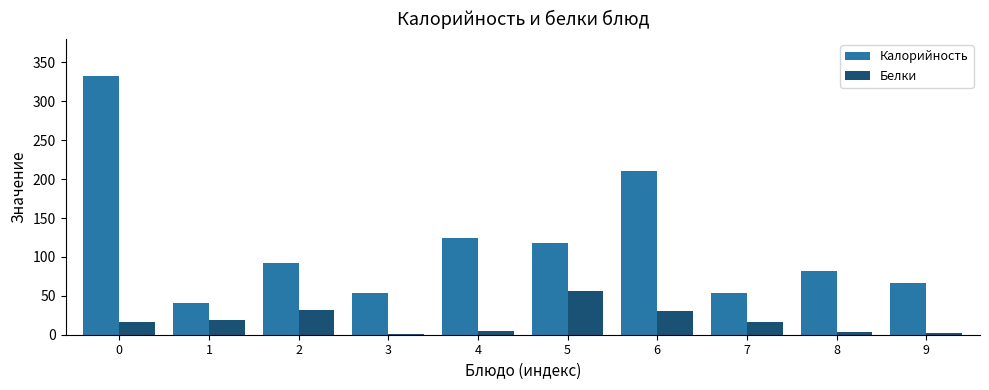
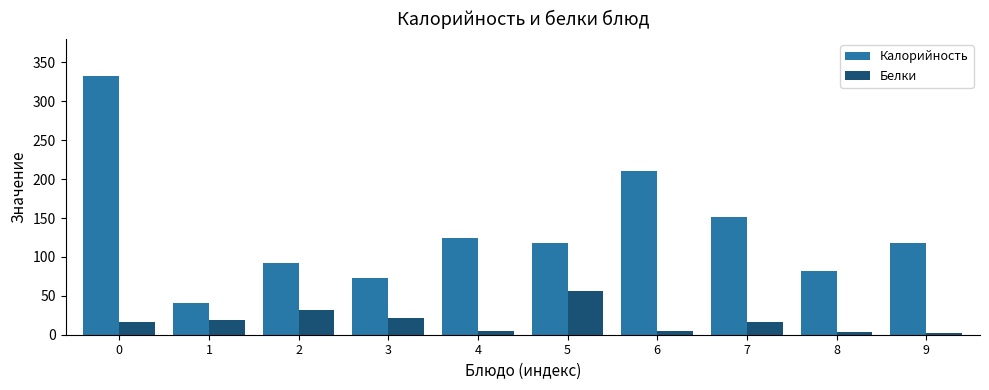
  {
    "Калорийность": {
      "0": 330,
      "1": 40,
      "2": 90,
-     "3": 50,
+     "3": 70,
      "4": 120,
      "5": 120,
      "6": 210,
-     "7": 50,
+     "7": 150,
      "8": 80,
-     "9": 70
+     "9": 120
    },
    "Белки": {
      "0": 20,
      "1": 20,
      "2": 30,
-     "3": 0,
+     "3": 20,
      "4": 10,
      "5": 60,
-     "6": 30,
+     "6": 10,
      "7": 20
    }
  }
